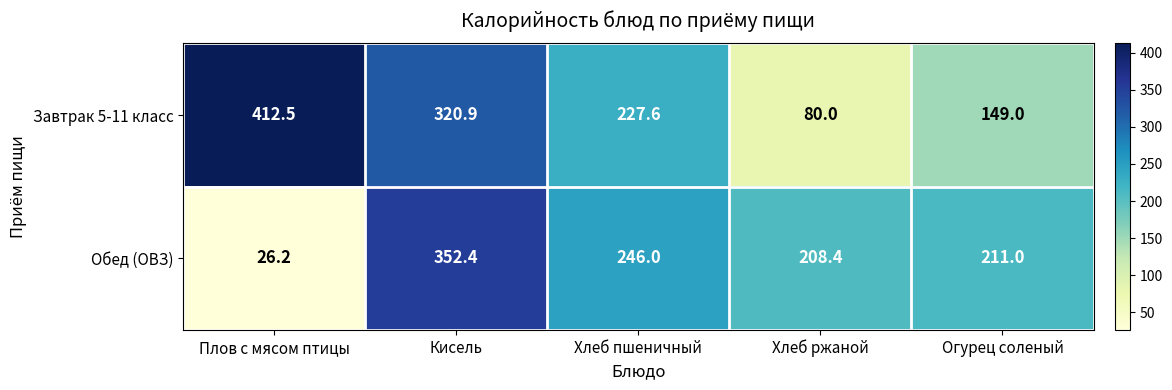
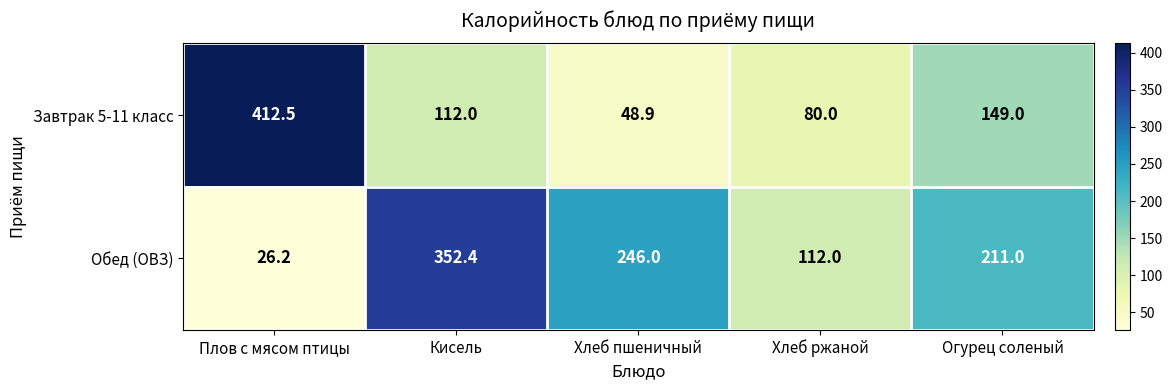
  {
    "Завтрак 5-11 класс": {
      "Плов с мясом птицы": 412.5,
-     "Кисель": 320.9,
-     "Хлеб пшеничный": 227.6,
+     "Кисель": 112.0,
+     "Хлеб пшеничный": 48.9,
      "Хлеб ржаной": 80.0,
      "Огурец соленый": 149.0
    },
    "Обед (ОВЗ)": {
      "Плов с мясом птицы": 26.2,
      "Кисель": 352.4,
      "Хлеб пшеничный": 246.0,
-     "Хлеб ржаной": 208.4,
+     "Хлеб ржаной": 112.0,
      "Огурец соленый": 211.0
    }
  }
